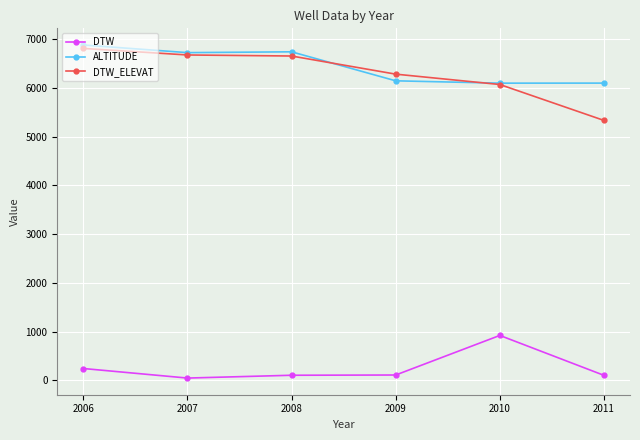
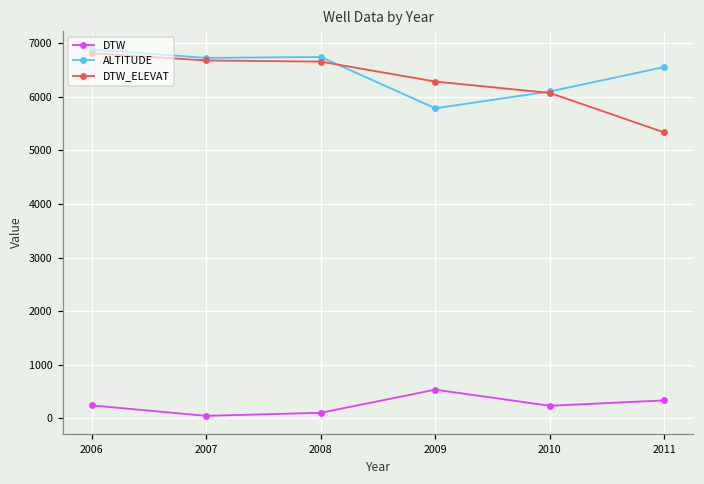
  {
    "DTW": {
      "2006": 200,
      "2007": 0,
      "2008": 100,
-     "2009": 100,
-     "2010": 900,
-     "2011": 100
+     "2009": 500,
+     "2010": 200,
+     "2011": 300
    },
    "ALTITUDE": {
      "2008": 6700,
-     "2009": 6100,
-     "2011": 6100
+     "2009": 5800,
+     "2011": 6600
    },
    "DTW_ELEVAT": {
      "2008": 6700,
      "2009": 6300,
      "2011": 5300
    }
  }
